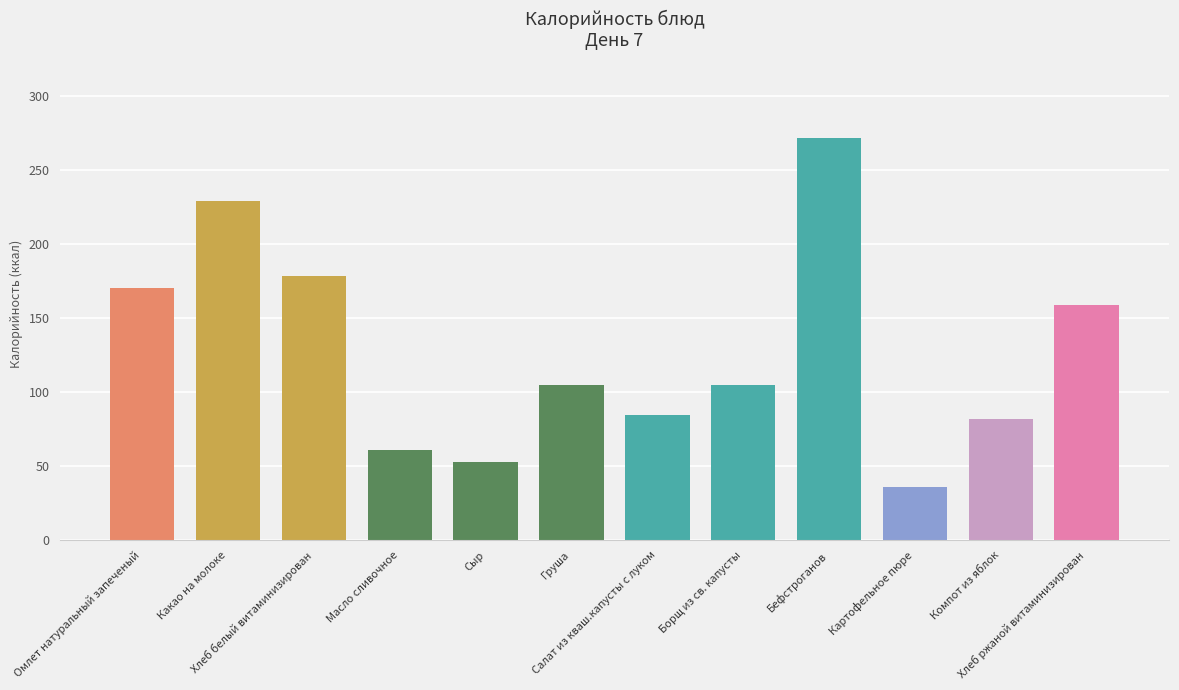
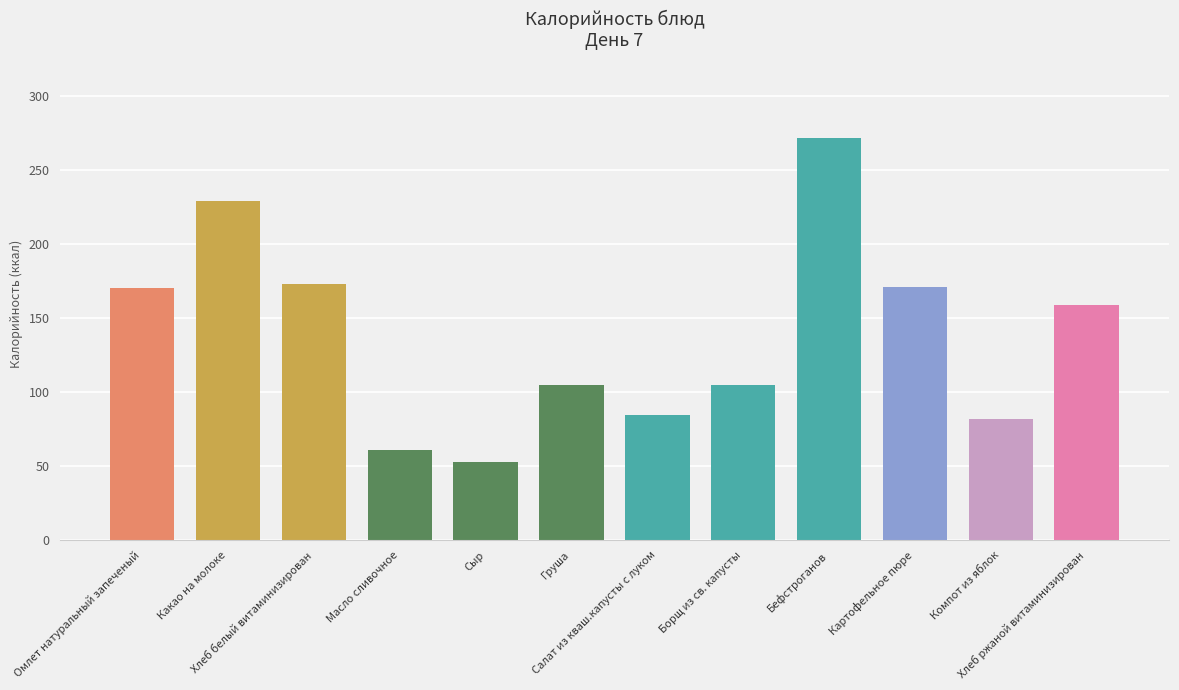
  {
    "Омлет натуральный запеченый": 170,
    "Какао на молоке": 230,
-   "Хлеб белый витаминизирован": 179,
+   "Хлеб белый витаминизирован": 173,
    "Масло сливочное": 61,
    "Сыр": 53,
    "Груша": 105,
    "Салат из кваш.капусты с луком": 85,
    "Борщ из св. капусты": 105,
    "Бефстроганов": 272,
-   "Картофельное пюре": 36,
+   "Картофельное пюре": 171,
    "Компот из яблок": 82,
    "Хлеб ржаной витаминизирован": 159
  }
